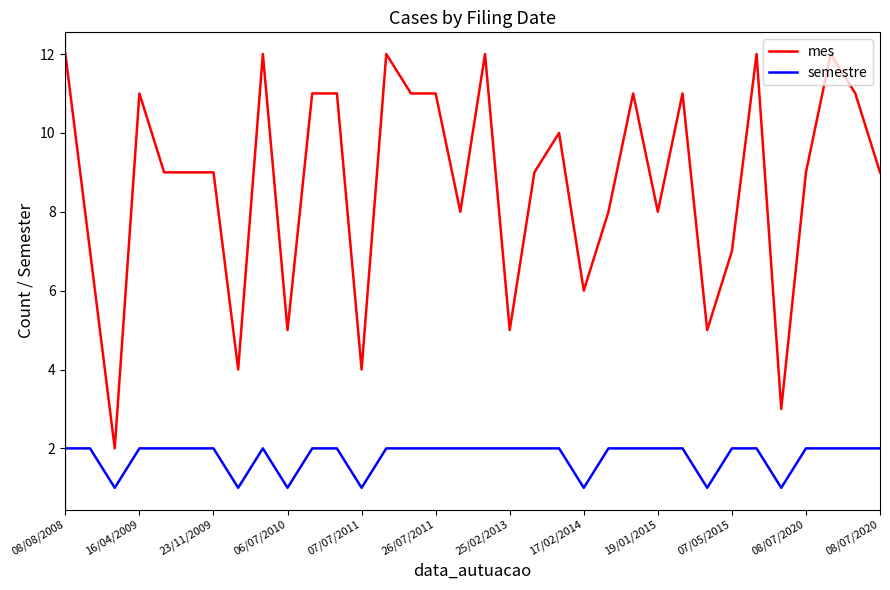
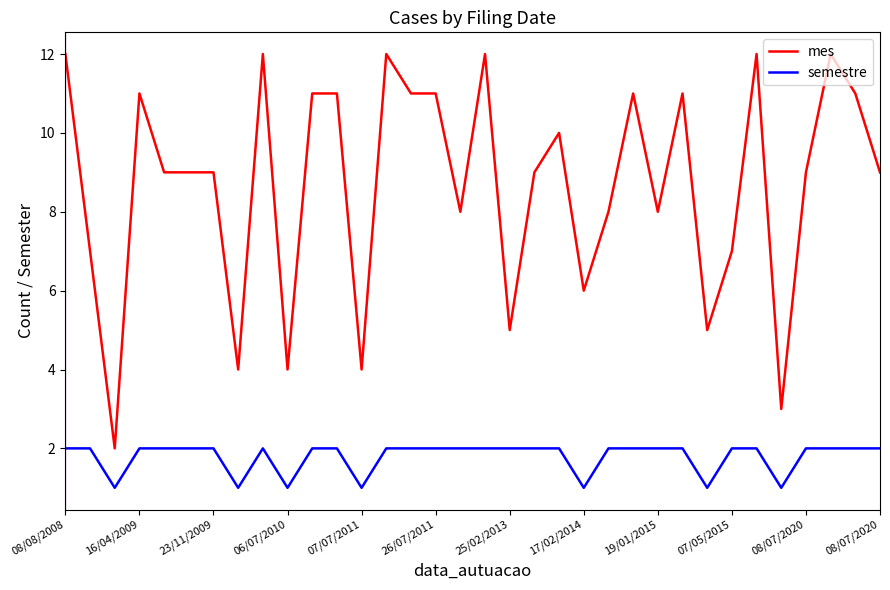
  {
    "mes": {
      "08/08/2008": 12,
      "23/11/2009": 9,
-     "06/07/2010": 5,
+     "06/07/2010": 4,
      "25/02/2013": 5,
      "17/02/2014": 6
    },
    "semestre": {
      "08/08/2008": 2,
      "23/11/2009": 2,
      "06/07/2010": 1,
      "25/02/2013": 2,
      "17/02/2014": 1
    }
  }
